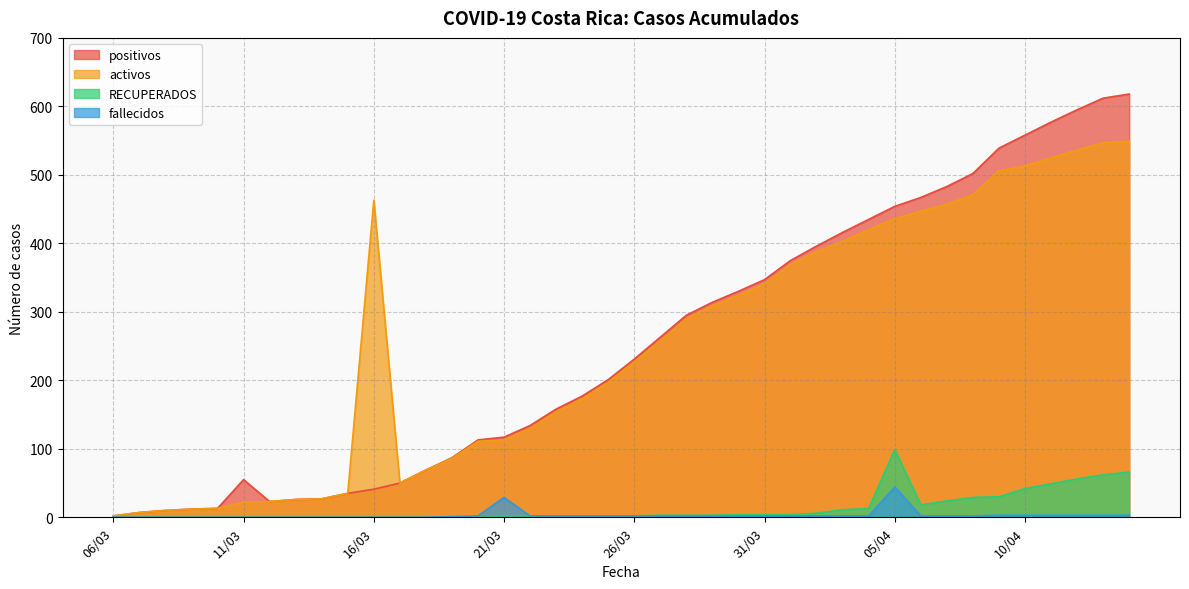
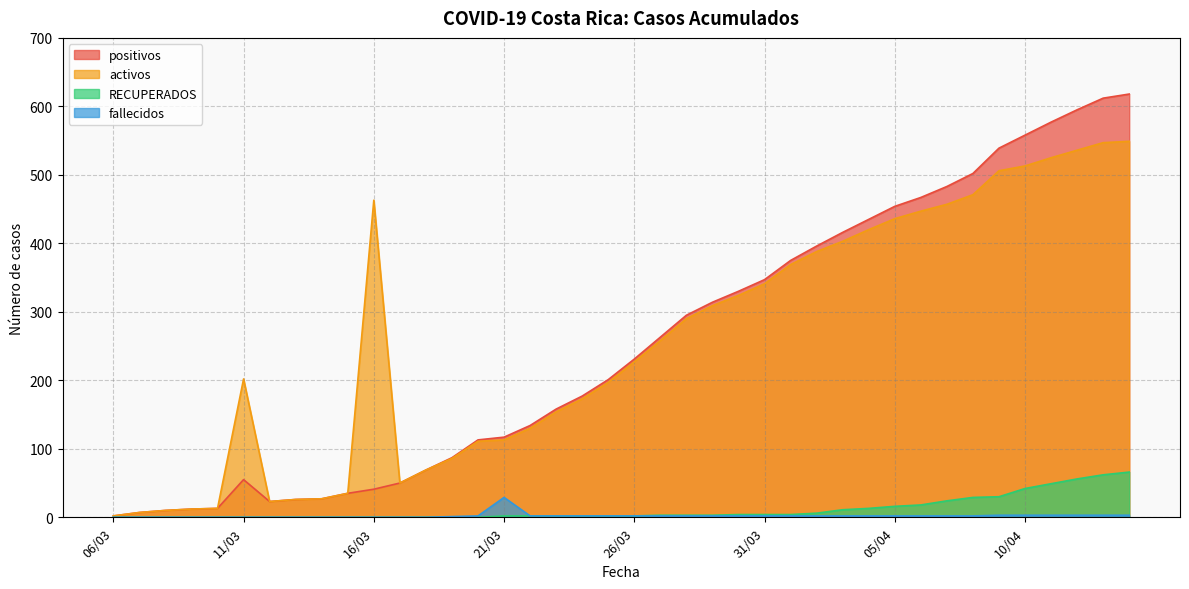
  {
    "positivos": {
      "11/03": 60,
      "16/03": 40,
      "21/03": 120,
      "26/03": 230,
      "31/03": 350,
      "05/04": 450,
      "10/04": 560
    },
    "activos": {
-     "11/03": 20,
+     "11/03": 200,
      "16/03": 460,
      "21/03": 110,
      "26/03": 230,
      "31/03": 340,
      "05/04": 440,
      "10/04": 510
    },
    "RECUPERADOS": {
      "21/03": 0,
-     "05/04": 100,
+     "05/04": 20,
      "10/04": 40
    },
    "fallecidos": {
      "21/03": 30,
-     "05/04": 40,
+     "05/04": 0,
      "10/04": 0
    }
  }
